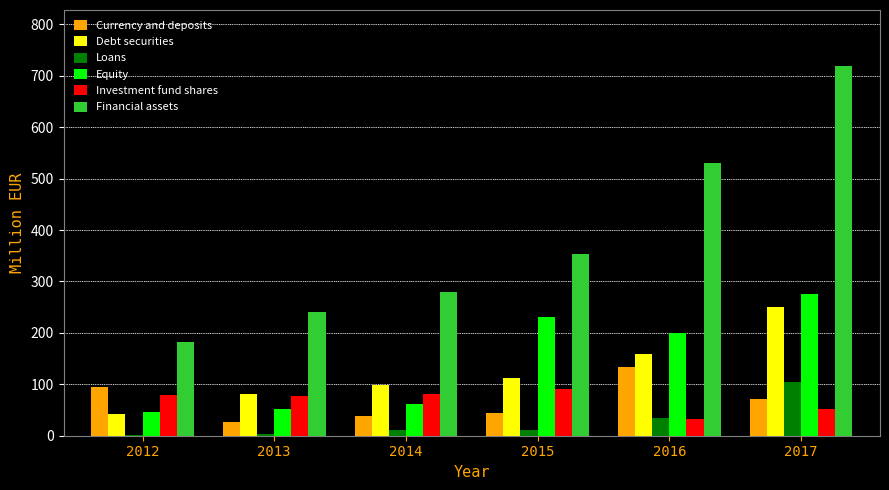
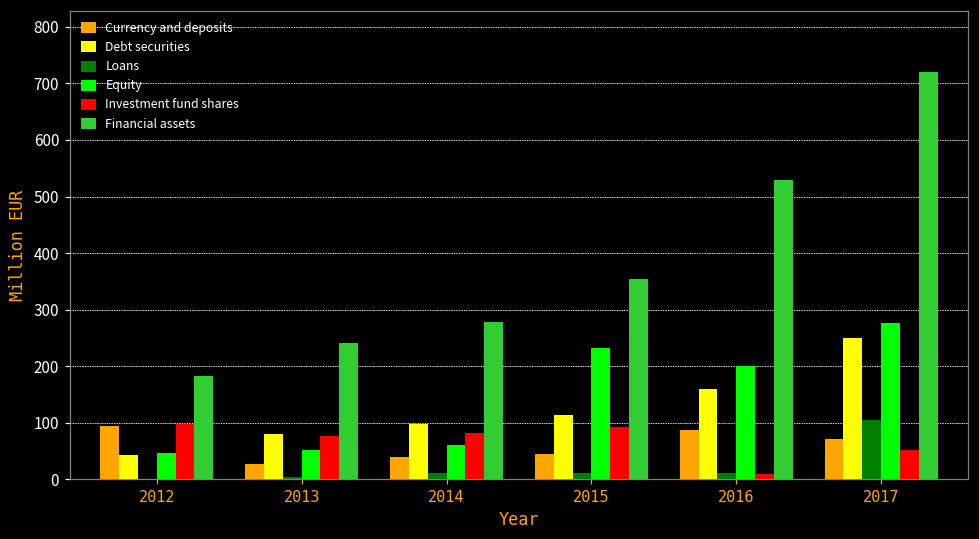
  {
    "Currency and deposits": {
      "2012": 100,
      "2013": 30,
      "2014": 40,
      "2015": 40,
-     "2016": 130,
+     "2016": 90,
      "2017": 70
    },
    "Debt securities": {
      "2012": 40,
      "2013": 80,
      "2014": 100,
      "2015": 110,
      "2016": 160,
      "2017": 250
    },
    "Loans": {
      "2014": 10,
      "2015": 10,
-     "2016": 30,
+     "2016": 10,
      "2017": 100
    },
    "Equity": {
      "2012": 50,
      "2013": 50,
      "2014": 60,
      "2015": 230,
      "2016": 200,
      "2017": 280
    },
    "Investment fund shares": {
-     "2012": 80,
+     "2012": 100,
      "2013": 80,
      "2014": 80,
      "2015": 90,
-     "2016": 30,
+     "2016": 10,
      "2017": 50
    },
    "Financial assets": {
      "2012": 180,
      "2013": 240,
      "2014": 280,
      "2015": 350,
      "2016": 530,
      "2017": 720
    }
  }
